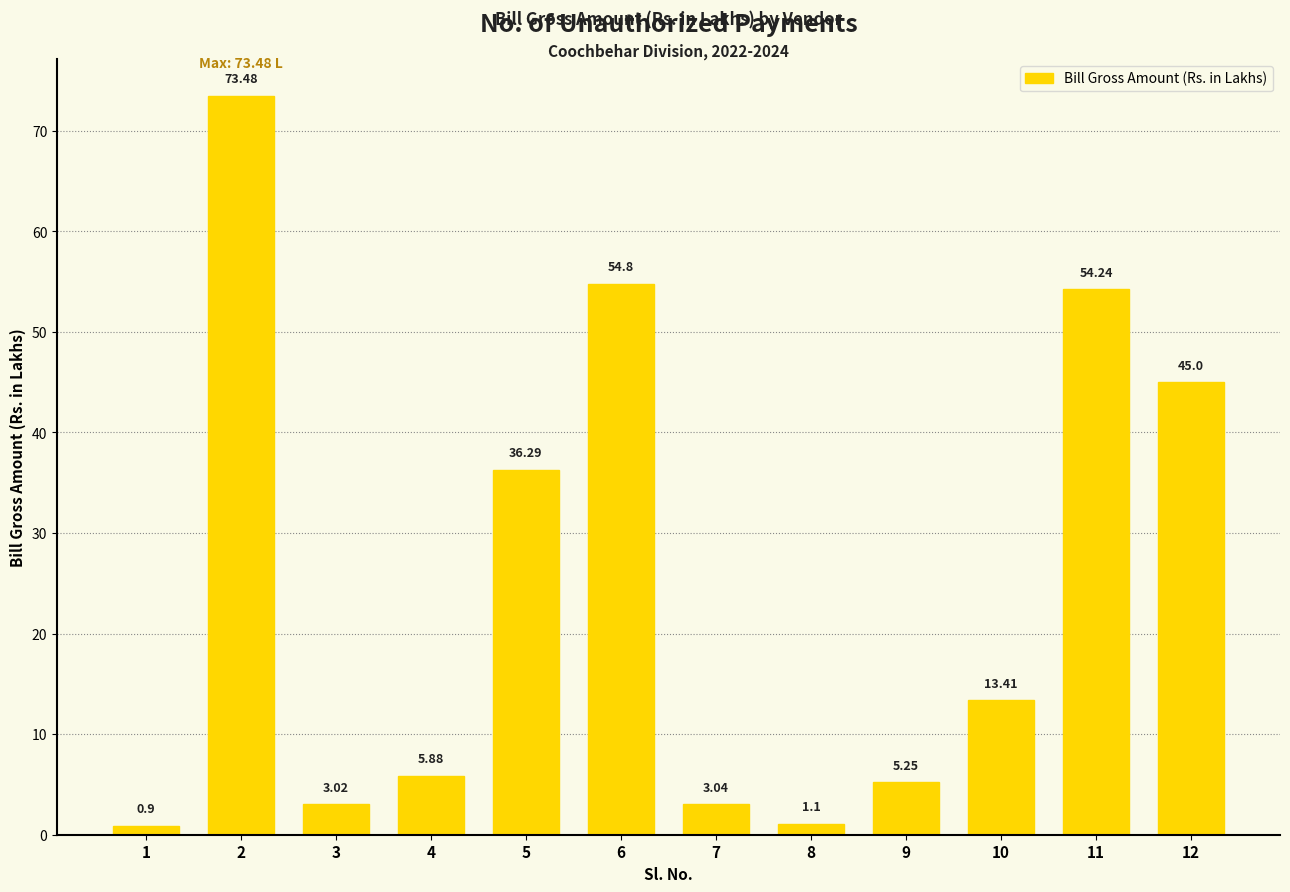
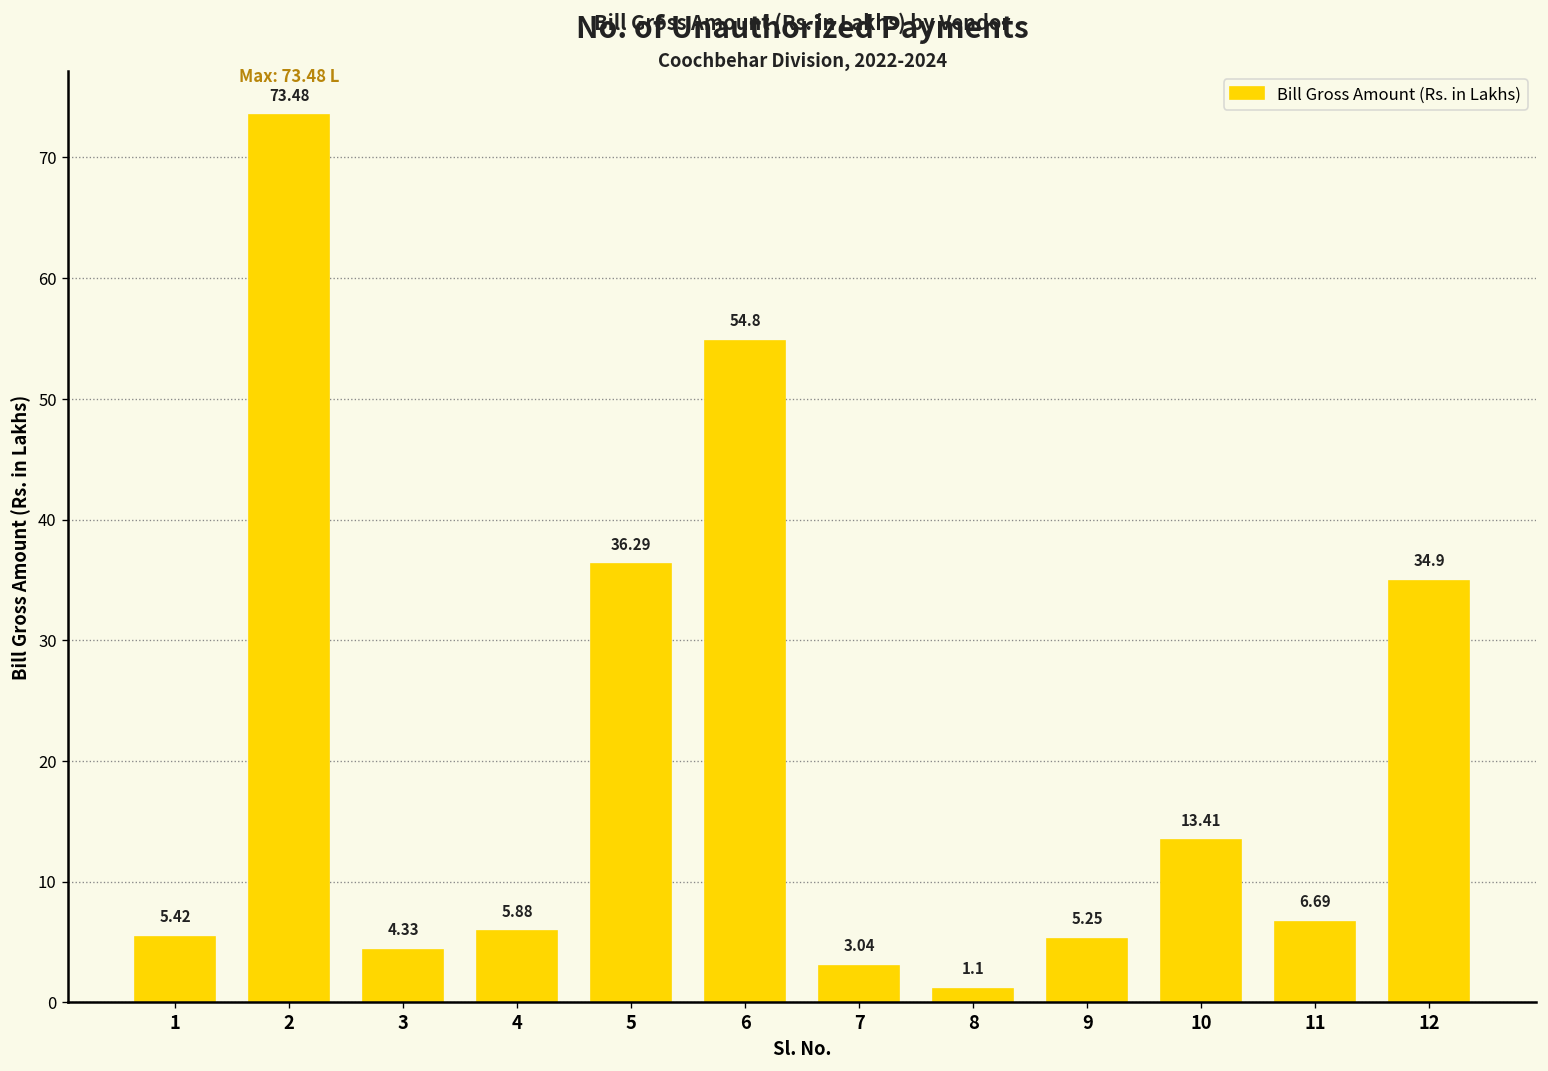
  {
-   "1": 0.9,
+   "1": 5.42,
    "2": 73.48,
-   "3": 3.02,
+   "3": 4.33,
    "4": 5.88,
    "5": 36.29,
    "6": 54.8,
    "7": 3.04,
    "8": 1.1,
    "9": 5.25,
    "10": 13.41,
-   "11": 54.24,
-   "12": 45.0
+   "11": 6.69,
+   "12": 34.9
  }
